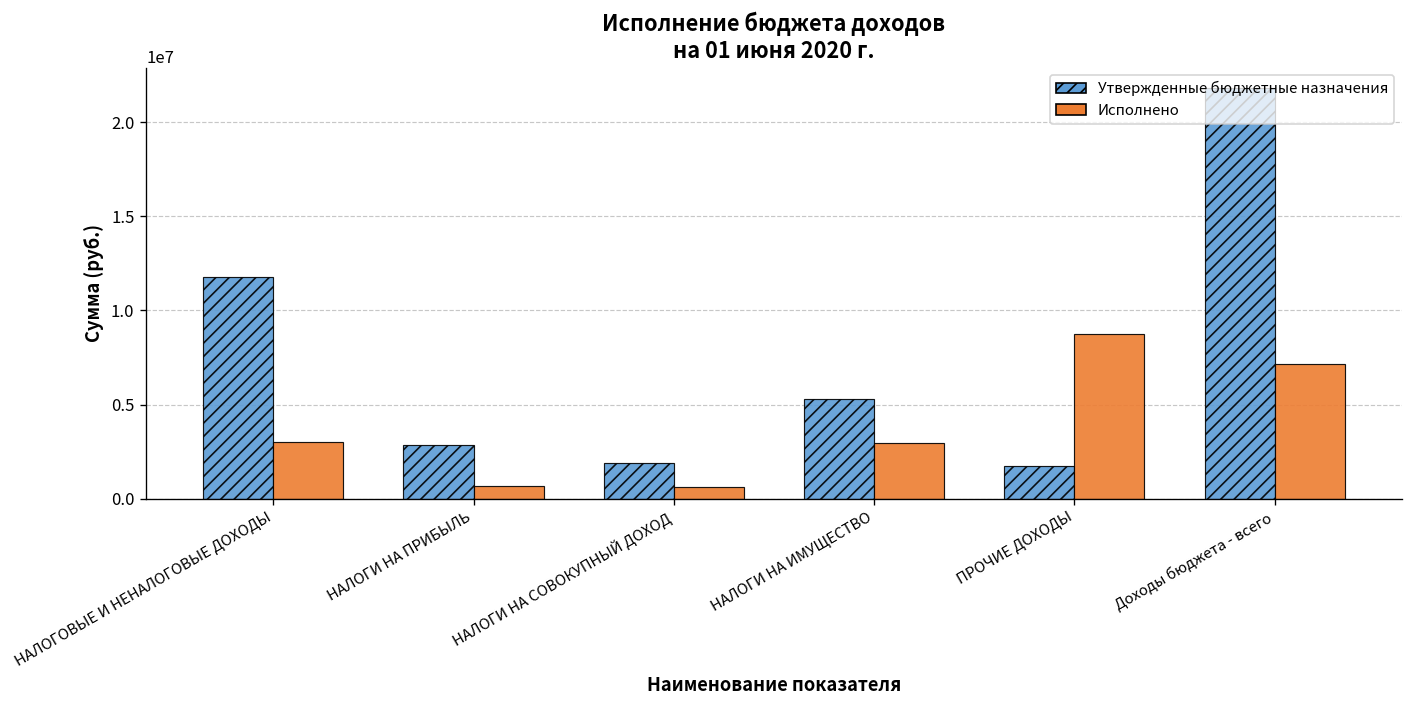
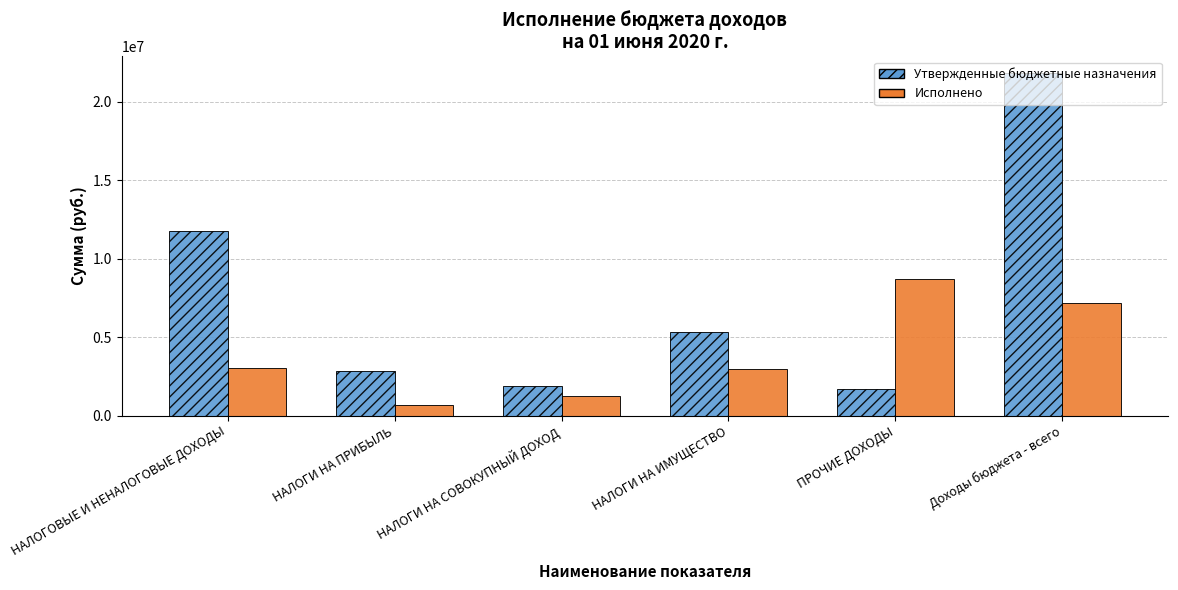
  {
    "Утвержденные бюджетные назначения": {
      "НАЛОГОВЫЕ И НЕНАЛОГОВЫЕ ДОХОДЫ": 11800000,
      "НАЛОГИ НА ПРИБЫЛЬ": 2900000,
      "НАЛОГИ НА СОВОКУПНЫЙ ДОХОД": 1900000,
      "НАЛОГИ НА ИМУЩЕСТВО": 5300000,
      "ПРОЧИЕ ДОХОДЫ": 1700000
    },
    "Исполнено": {
      "НАЛОГОВЫЕ И НЕНАЛОГОВЫЕ ДОХОДЫ": 3000000,
      "НАЛОГИ НА ПРИБЫЛЬ": 700000,
-     "НАЛОГИ НА СОВОКУПНЫЙ ДОХОД": 600000,
+     "НАЛОГИ НА СОВОКУПНЫЙ ДОХОД": 1300000,
      "НАЛОГИ НА ИМУЩЕСТВО": 3000000,
      "ПРОЧИЕ ДОХОДЫ": 8700000,
      "Доходы бюджета - всего": 7200000
    }
  }
